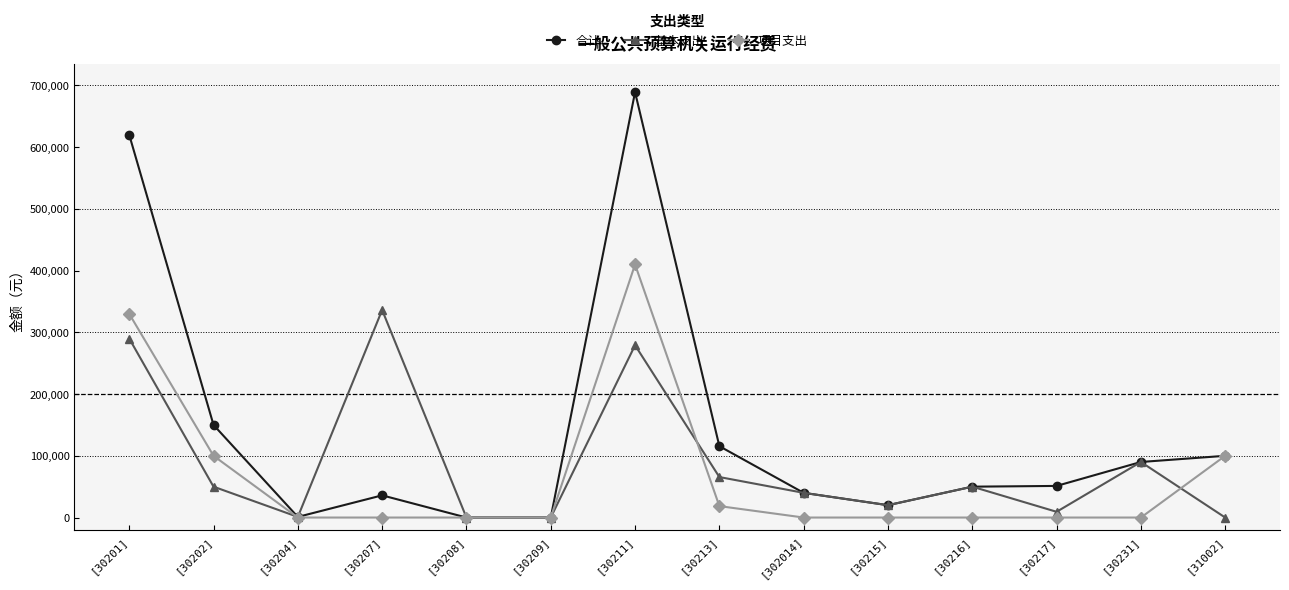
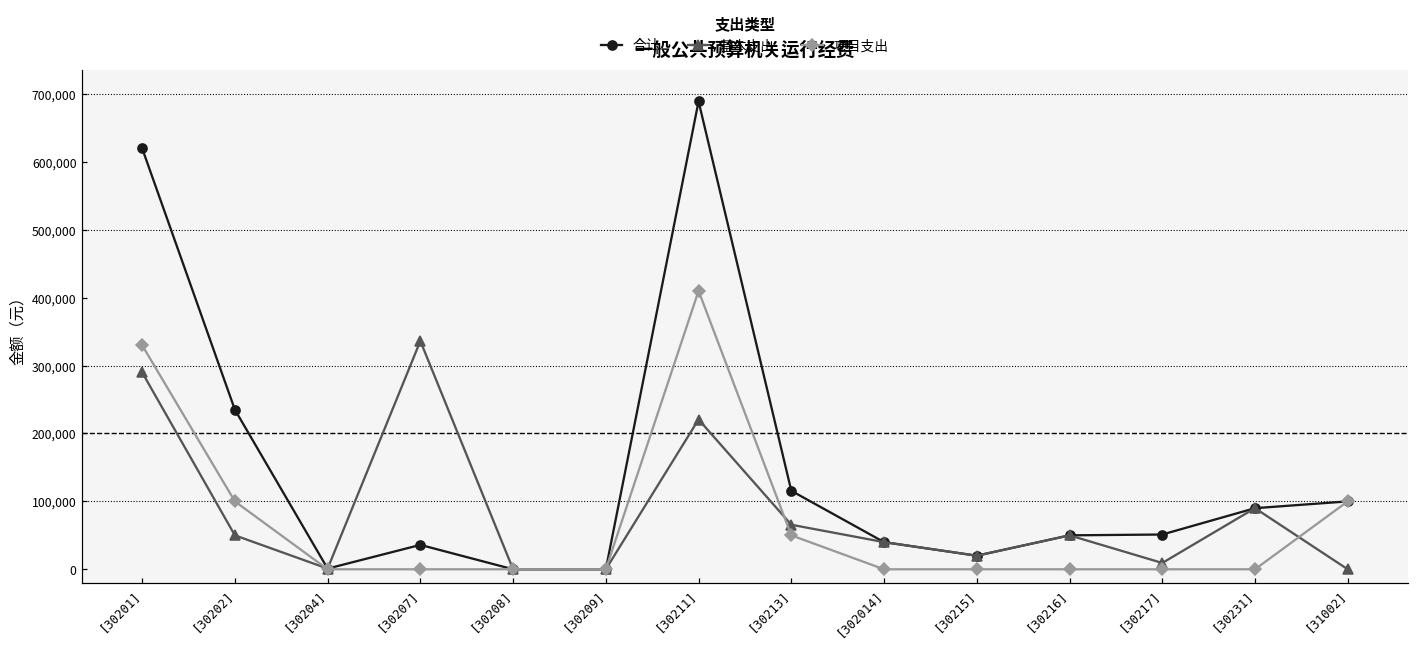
  {
    "合计": {
      "[30201]": "620,000",
-     "[30202]": "150,000",
+     "[30202]": "240,000",
      "[30207]": "40,000",
      "[30211]": "690,000",
      "[30213]": "120,000",
      "[30217]": "50,000"
    },
    "基本支出": {
      "[30201]": "290,000",
      "[30202]": "50,000",
      "[30207]": "340,000",
-     "[30211]": "280,000",
+     "[30211]": "220,000",
      "[30213]": "70,000",
      "[30217]": "10,000",
      "[31002]": "0"
    },
    "项目支出": {
      "[30201]": "330,000",
      "[30202]": "100,000",
      "[30207]": "0",
      "[30211]": "410,000",
-     "[30213]": "20,000",
+     "[30213]": "50,000",
      "[302014]": "0",
      "[30215]": "0",
      "[30216]": "0",
      "[30217]": "0",
      "[30231]": "0"
    }
  }
